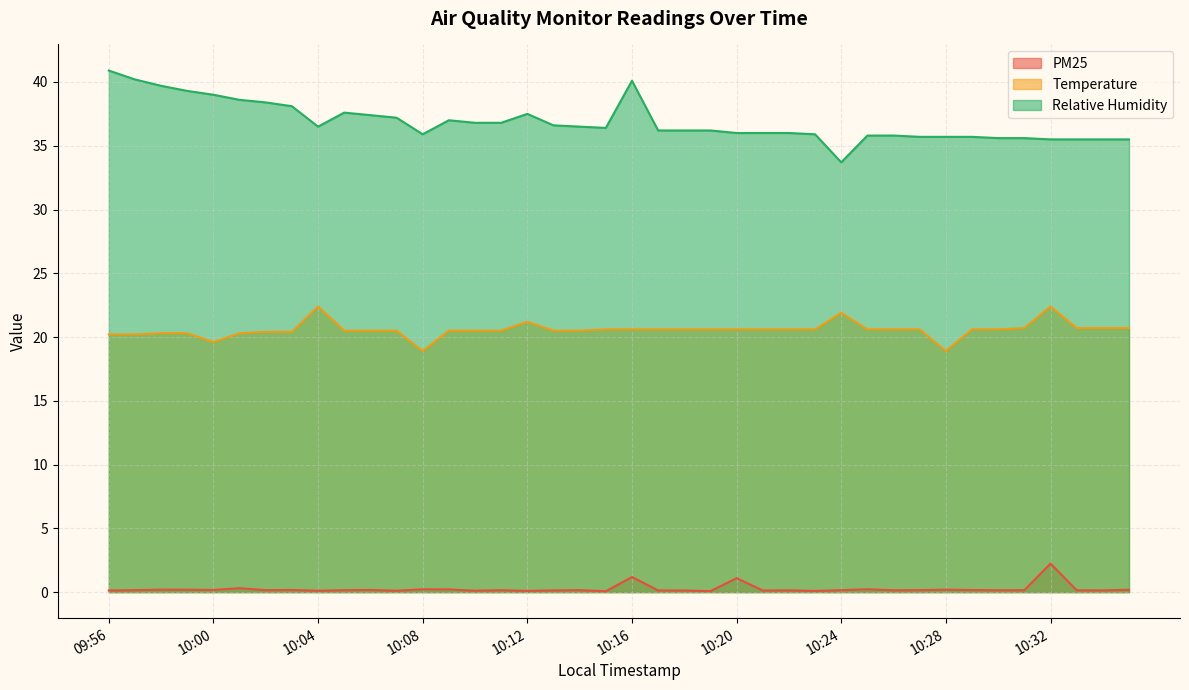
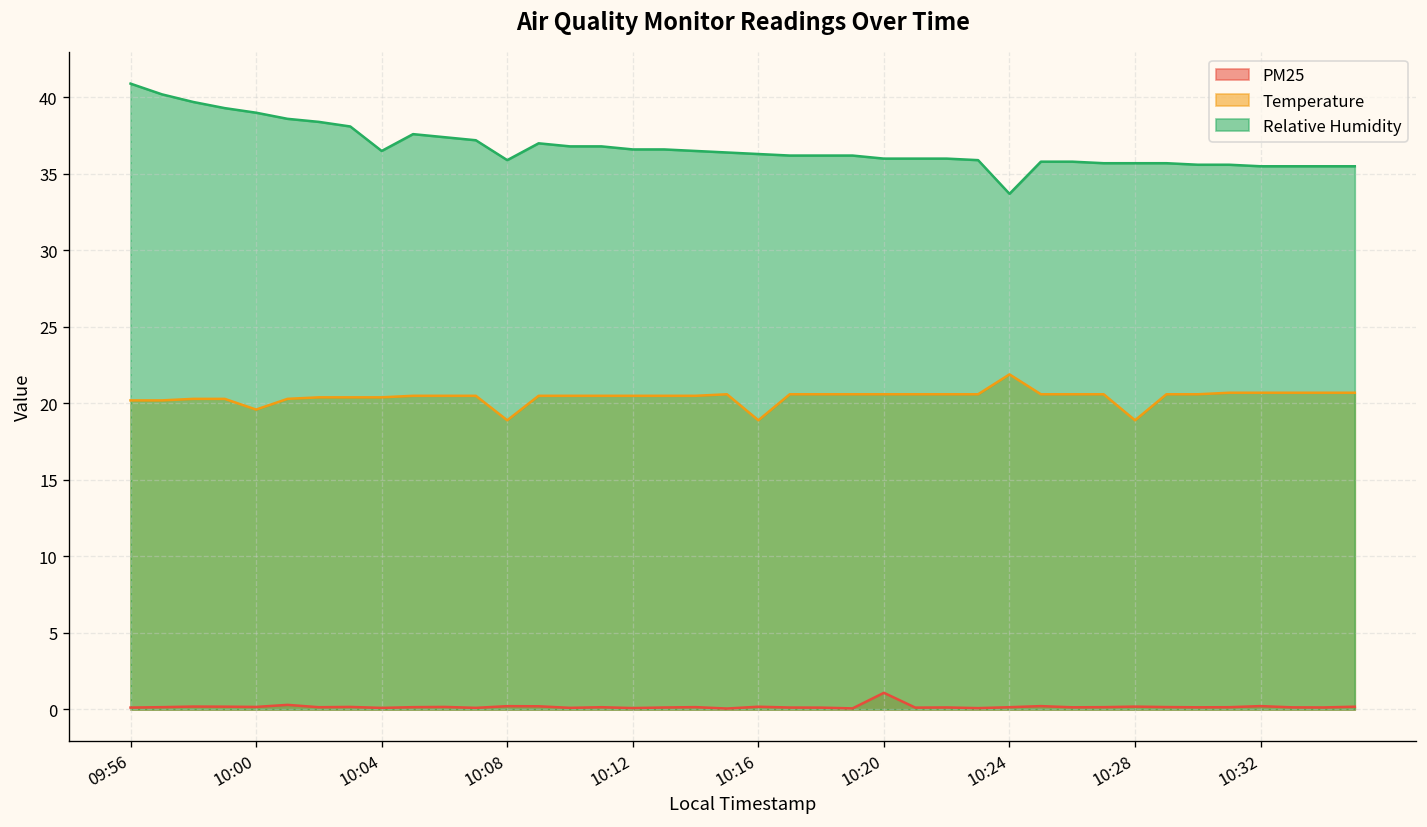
  {
    "PM25": {
      "09:56": 0.1,
      "10:00": 0.2,
      "10:04": 0.1,
      "10:08": 0.2,
      "10:12": 0.1,
-     "10:16": 1.2,
+     "10:16": 0.2,
      "10:20": 1.1,
      "10:24": 0.2,
      "10:28": 0.2,
-     "10:32": 2.2
+     "10:32": 0.2
    },
    "Temperature": {
      "09:56": 20.2,
      "10:00": 19.6,
-     "10:04": 22.4,
+     "10:04": 20.4,
      "10:08": 18.9,
-     "10:12": 21.2,
-     "10:16": 20.6,
+     "10:12": 20.5,
+     "10:16": 18.9,
      "10:20": 20.6,
      "10:24": 21.9,
      "10:28": 18.9,
-     "10:32": 22.4
+     "10:32": 20.7
    },
    "Relative Humidity": {
      "09:56": 40.9,
      "10:00": 39.0,
      "10:04": 36.5,
      "10:08": 35.9,
-     "10:12": 37.5,
-     "10:16": 40.1,
+     "10:12": 36.6,
+     "10:16": 36.3,
      "10:20": 36.0,
      "10:24": 33.7,
      "10:28": 35.7,
      "10:32": 35.5
    }
  }
